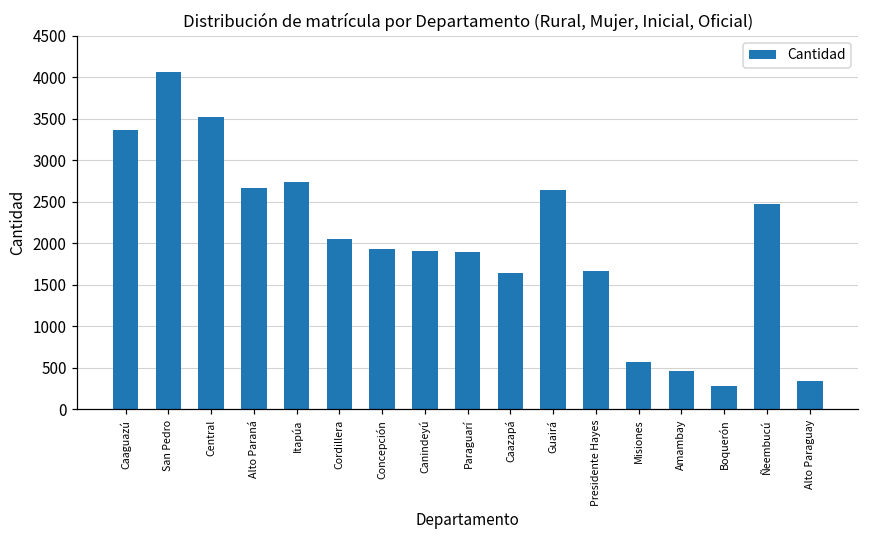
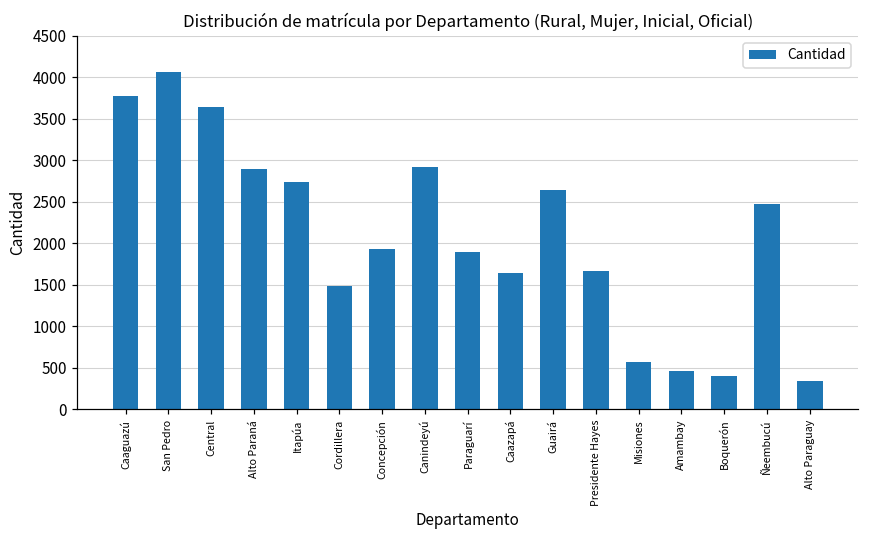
  {
-   "Caaguazú": 3400,
+   "Caaguazú": 3800,
    "San Pedro": 4100,
-   "Central": 3500,
-   "Alto Paraná": 2700,
+   "Central": 3600,
+   "Alto Paraná": 2900,
    "Itapúa": 2700,
-   "Cordillera": 2100,
+   "Cordillera": 1500,
    "Concepción": 1900,
-   "Canindeyú": 1900,
+   "Canindeyú": 2900,
    "Paraguarí": 1900,
    "Caazapá": 1600,
    "Guairá": 2600,
    "Presidente Hayes": 1700,
    "Misiones": 600,
    "Amambay": 500,
-   "Boquerón": 300,
+   "Boquerón": 400,
    "Ñeembucú": 2500,
    "Alto Paraguay": 300
  }
